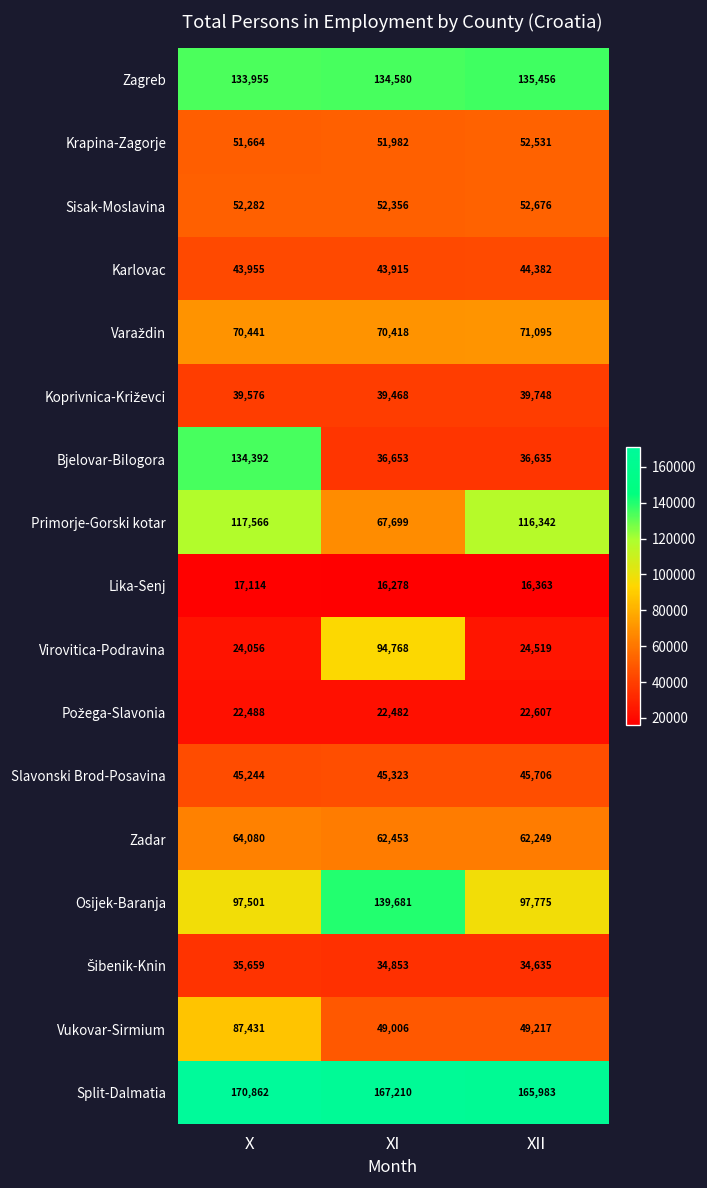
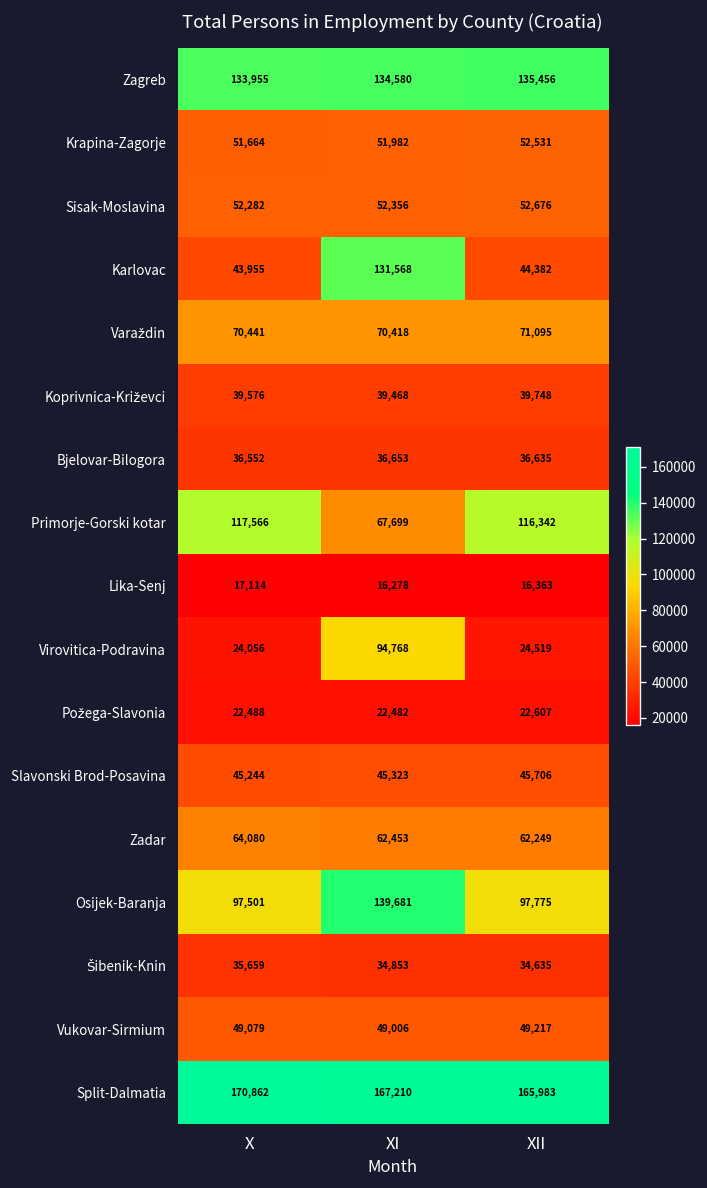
  {
    "Zagreb": {
      "X": "133,955",
      "XI": "134,580",
      "XII": "135,456"
    },
    "Krapina-Zagorje": {
      "X": "51,664",
      "XI": "51,982",
      "XII": "52,531"
    },
    "Sisak-Moslavina": {
      "X": "52,282",
      "XI": "52,356",
      "XII": "52,676"
    },
    "Karlovac": {
      "X": "43,955",
-     "XI": "43,915",
+     "XI": "131,568",
      "XII": "44,382"
    },
    "Varaždin": {
      "X": "70,441",
      "XI": "70,418",
      "XII": "71,095"
    },
    "Koprivnica-Križevci": {
      "X": "39,576",
      "XI": "39,468",
      "XII": "39,748"
    },
    "Bjelovar-Bilogora": {
-     "X": "134,392",
+     "X": "36,552",
      "XI": "36,653",
      "XII": "36,635"
    },
    "Primorje-Gorski kotar": {
      "X": "117,566",
      "XI": "67,699",
      "XII": "116,342"
    },
    "Lika-Senj": {
      "X": "17,114",
      "XI": "16,278",
      "XII": "16,363"
    },
    "Virovitica-Podravina": {
      "X": "24,056",
      "XI": "94,768",
      "XII": "24,519"
    },
    "Požega-Slavonia": {
      "X": "22,488",
      "XI": "22,482",
      "XII": "22,607"
    },
    "Slavonski Brod-Posavina": {
      "X": "45,244",
      "XI": "45,323",
      "XII": "45,706"
    },
    "Zadar": {
      "X": "64,080",
      "XI": "62,453",
      "XII": "62,249"
    },
    "Osijek-Baranja": {
      "X": "97,501",
      "XI": "139,681",
      "XII": "97,775"
    },
    "Šibenik-Knin": {
      "X": "35,659",
      "XI": "34,853",
      "XII": "34,635"
    },
    "Vukovar-Sirmium": {
-     "X": "87,431",
+     "X": "49,079",
      "XI": "49,006",
      "XII": "49,217"
    },
    "Split-Dalmatia": {
      "X": "170,862",
      "XI": "167,210",
      "XII": "165,983"
    }
  }
